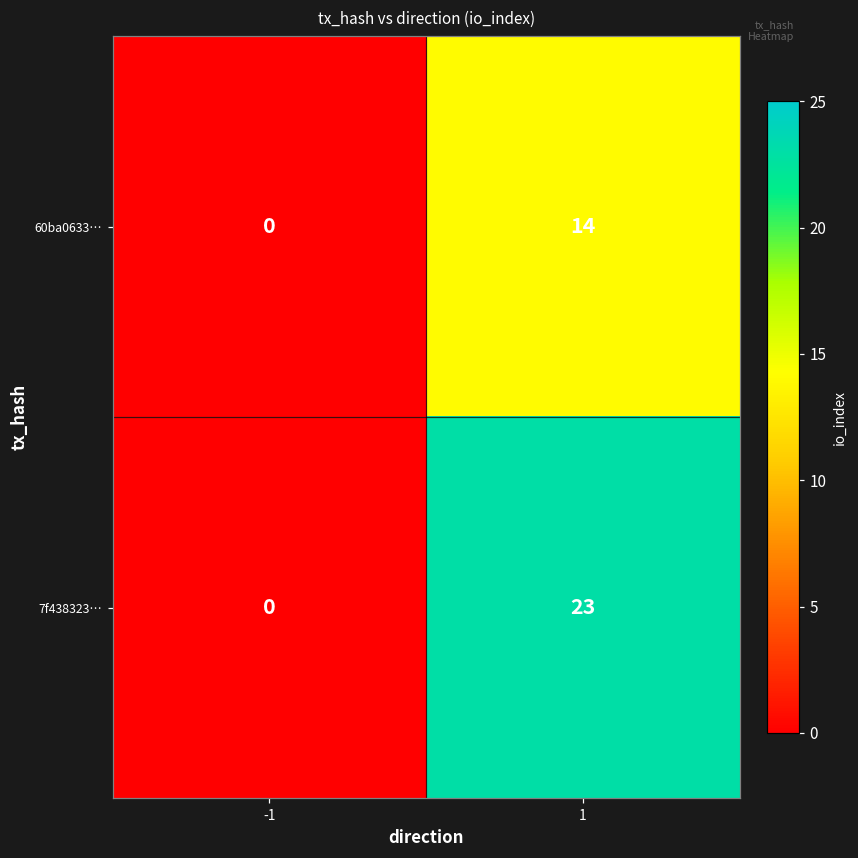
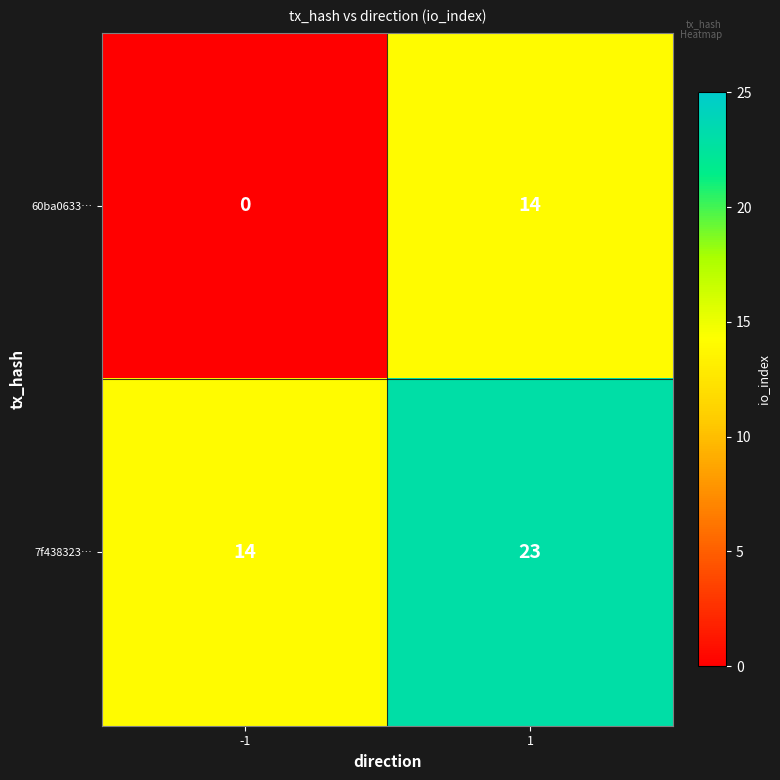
  {
    "60ba0633…": {
      "-1": 0,
      "1": 14
    },
    "7f438323…": {
-     "-1": 0,
+     "-1": 14,
      "1": 23
    }
  }
